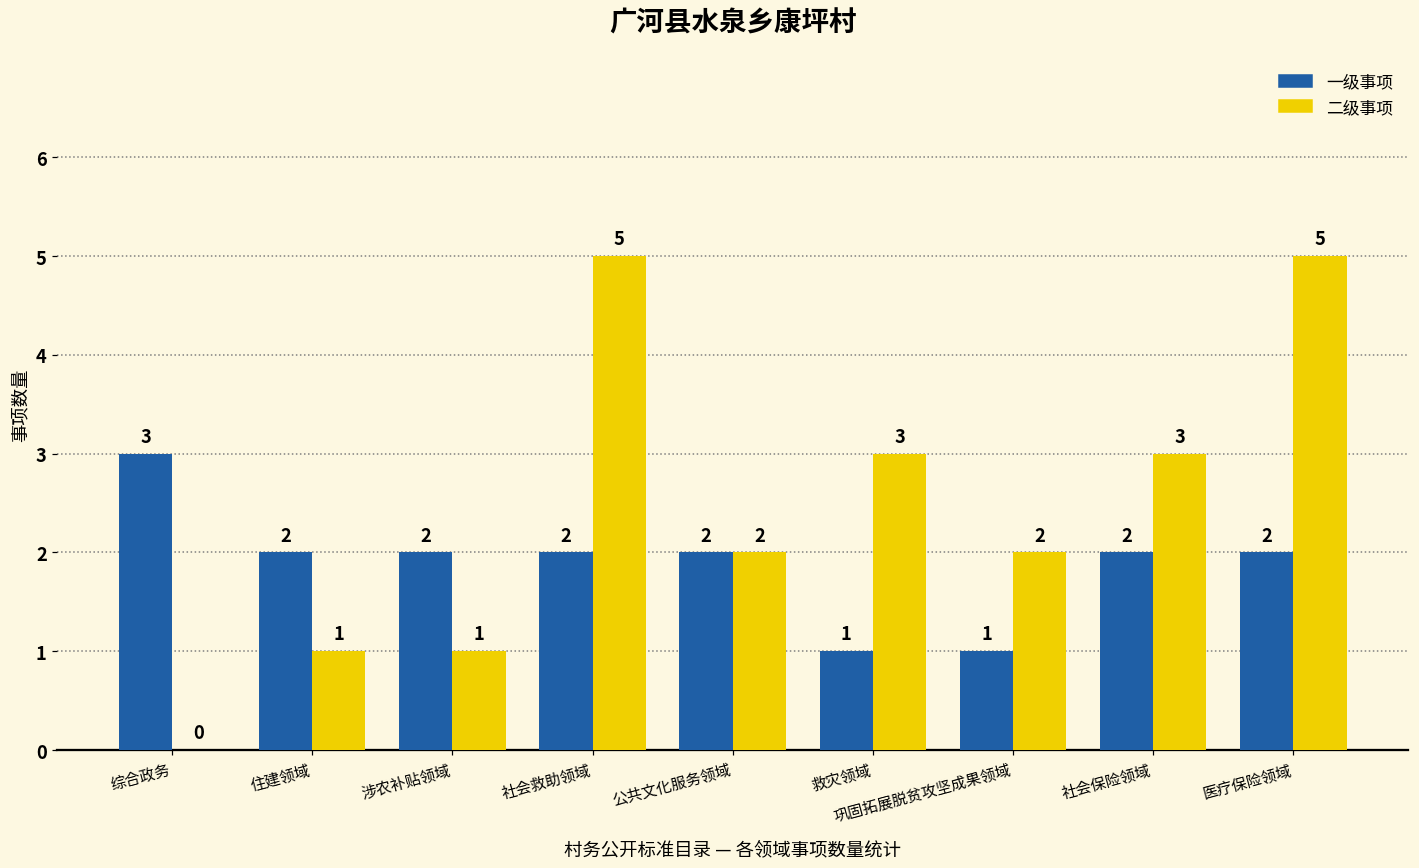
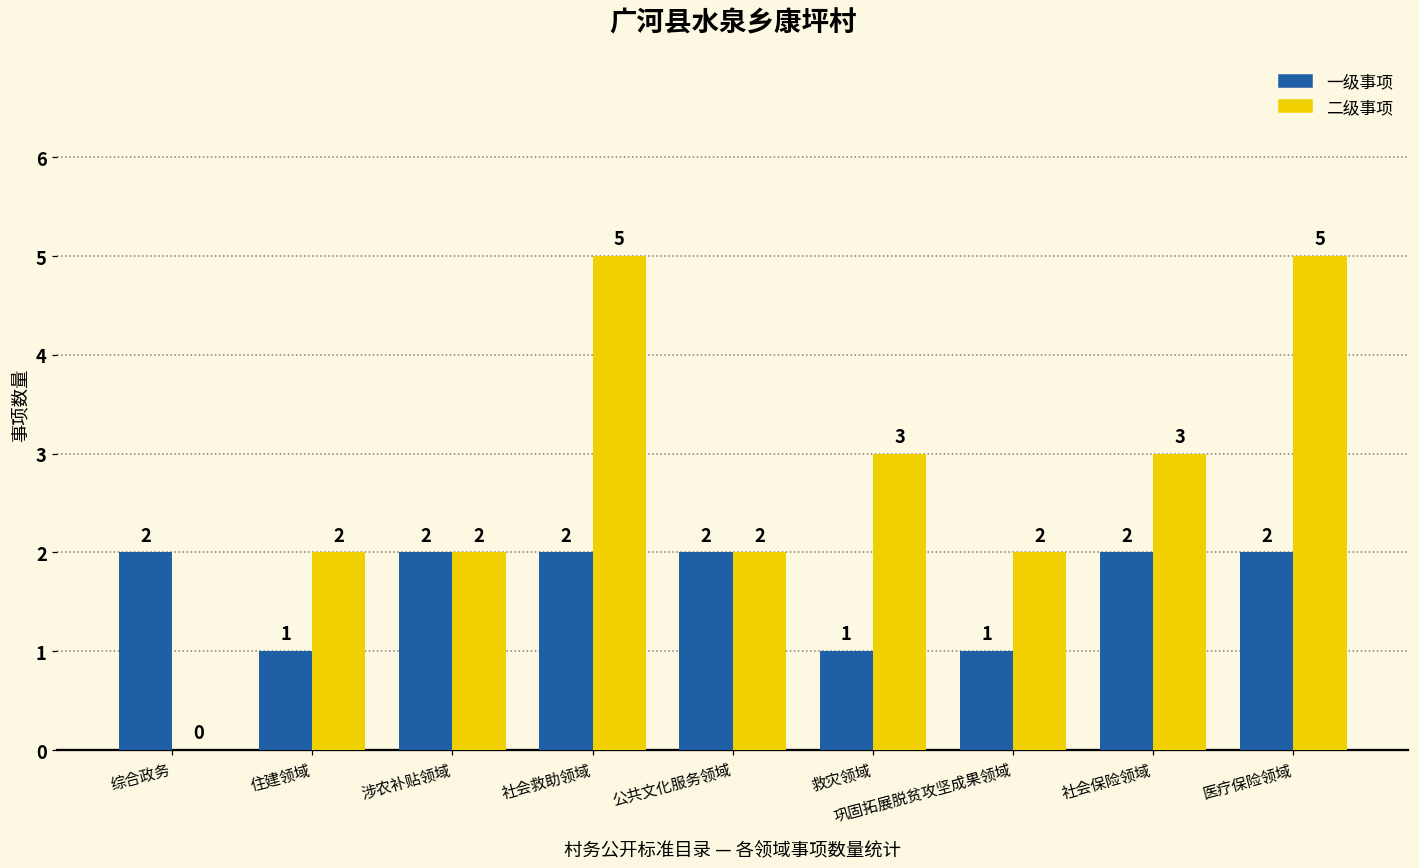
  {
    "一级事项": {
-     "综合政务": 3,
-     "住建领域": 2,
+     "综合政务": 2,
+     "住建领域": 1,
      "涉农补贴领域": 2,
      "社会救助领域": 2,
      "公共文化服务领域": 2,
      "救灾领域": 1,
      "巩固拓展脱贫攻坚成果领域": 1,
      "社会保险领域": 2,
      "医疗保险领域": 2
    },
    "二级事项": {
      "综合政务": 0,
-     "住建领域": 1,
-     "涉农补贴领域": 1,
+     "住建领域": 2,
+     "涉农补贴领域": 2,
      "社会救助领域": 5,
      "公共文化服务领域": 2,
      "救灾领域": 3,
      "巩固拓展脱贫攻坚成果领域": 2,
      "社会保险领域": 3,
      "医疗保险领域": 5
    }
  }
